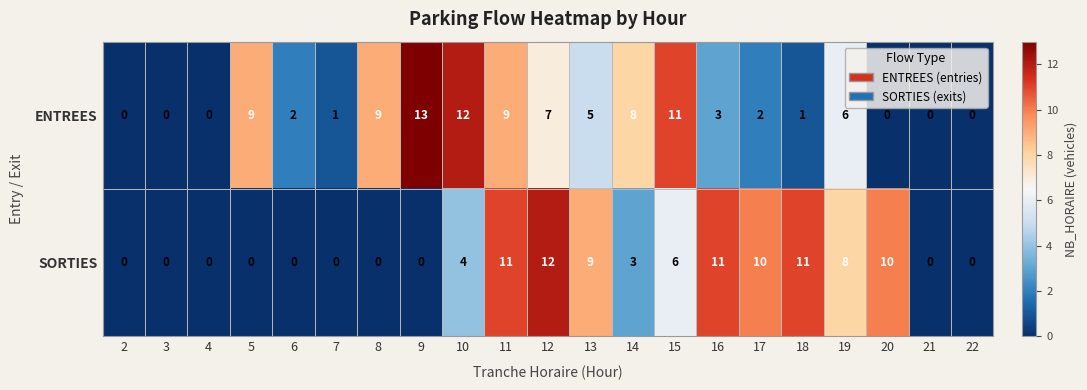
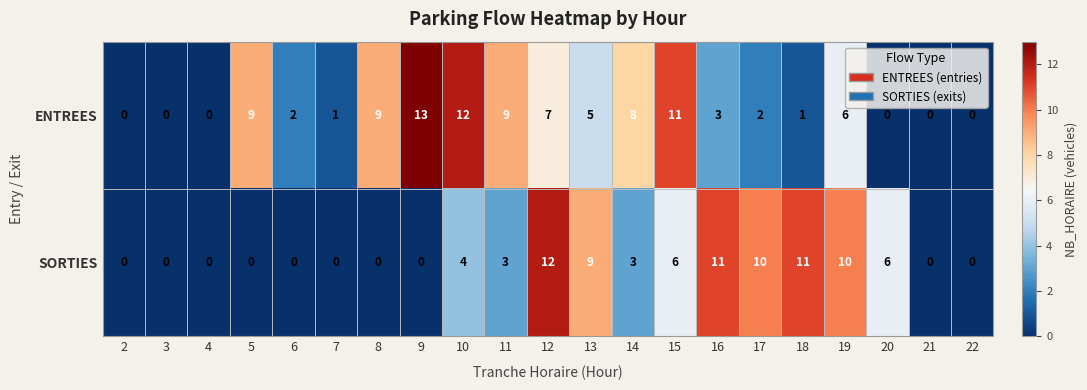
  {
    "ENTREES": {
      "2": 0,
      "3": 0,
      "4": 0,
      "5": 9,
      "6": 2,
      "7": 1,
      "8": 9,
      "9": 13,
      "10": 12,
      "11": 9,
      "12": 7,
      "13": 5,
      "14": 8,
      "15": 11,
      "16": 3,
      "17": 2,
      "18": 1,
      "19": 6,
      "20": 0,
      "21": 0,
      "22": 0
    },
    "SORTIES": {
      "2": 0,
      "3": 0,
      "4": 0,
      "5": 0,
      "6": 0,
      "7": 0,
      "8": 0,
      "9": 0,
      "10": 4,
-     "11": 11,
+     "11": 3,
      "12": 12,
      "13": 9,
      "14": 3,
      "15": 6,
      "16": 11,
      "17": 10,
      "18": 11,
-     "19": 8,
-     "20": 10,
+     "19": 10,
+     "20": 6,
      "21": 0,
      "22": 0
    }
  }
